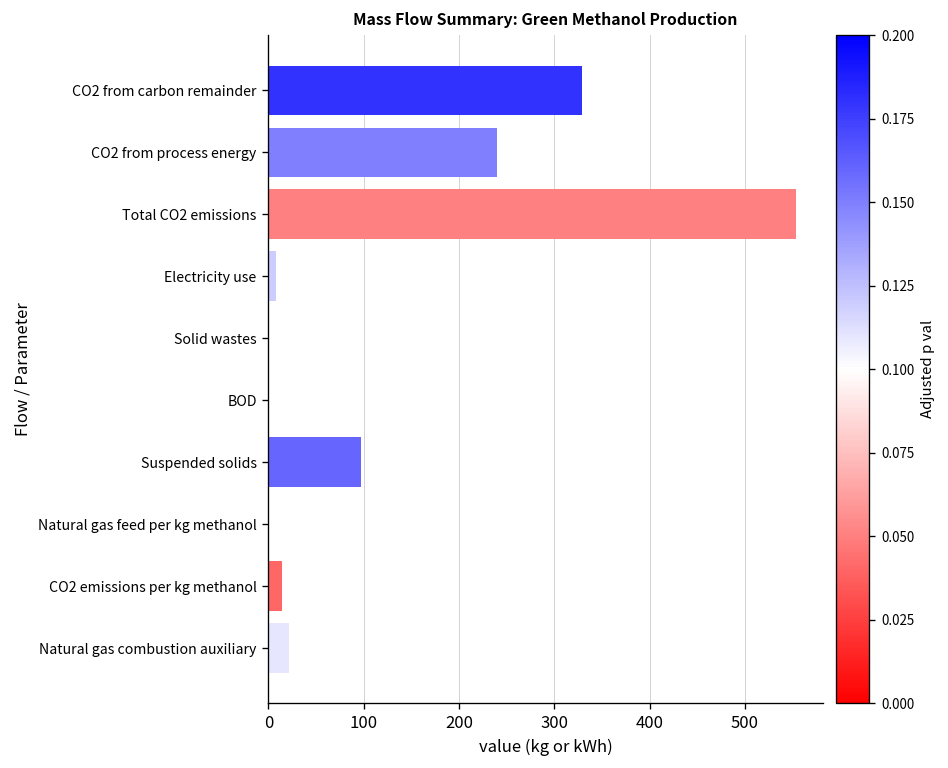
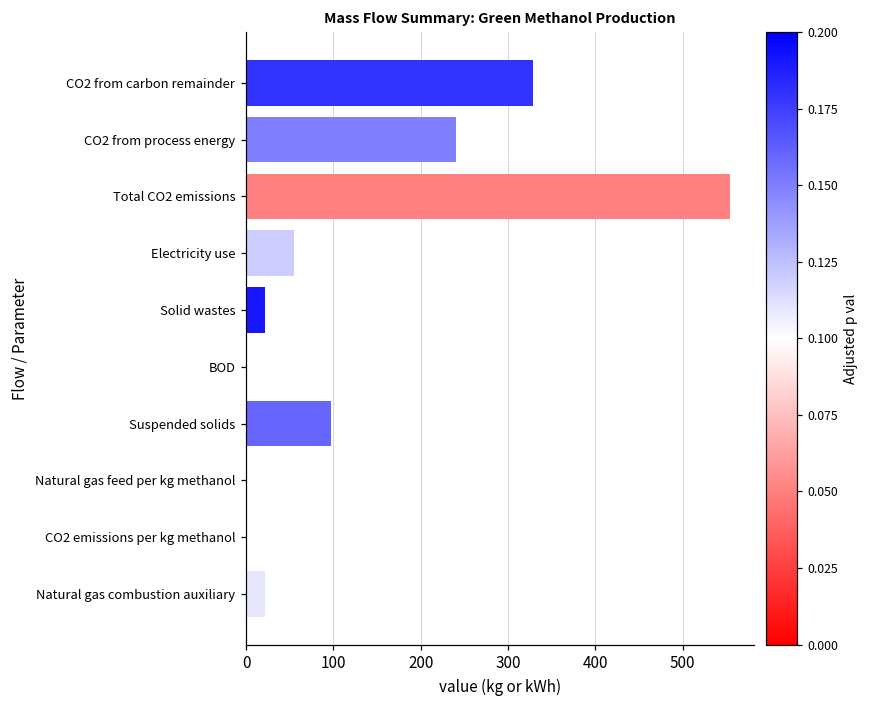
  {
    "CO2 from carbon remainder": 330,
    "CO2 from process energy": 240,
    "Total CO2 emissions": 550,
-   "Electricity use": 10,
-   "Solid wastes": 0,
+   "Electricity use": 50,
+   "Solid wastes": 20,
    "Suspended solids": 100,
-   "CO2 emissions per kg methanol": 10,
+   "CO2 emissions per kg methanol": 0,
    "Natural gas combustion auxiliary": 20
  }
